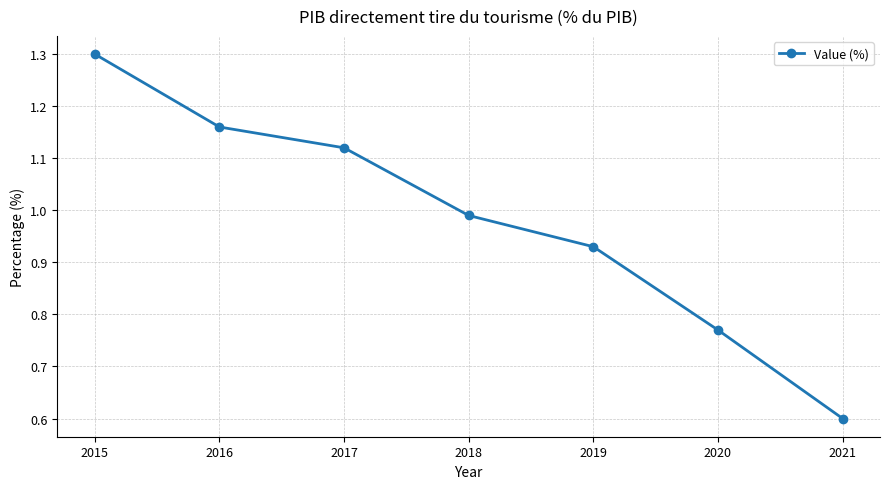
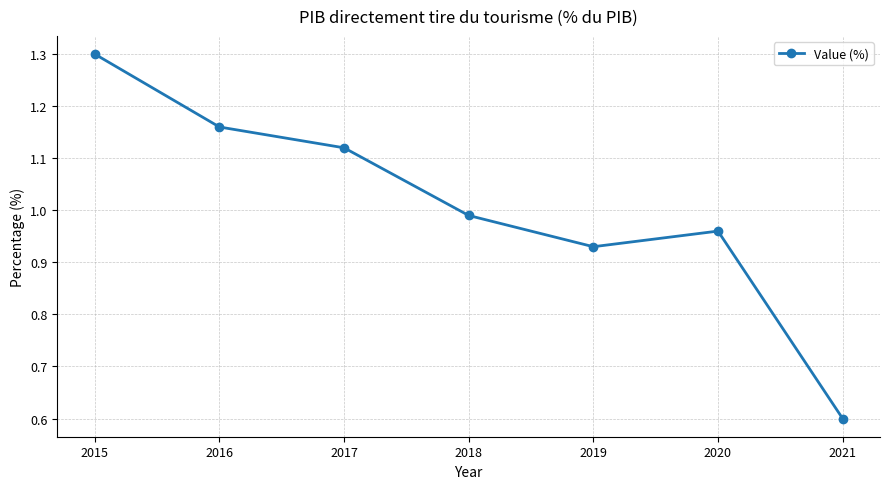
  {
    "2015": 1.30,
    "2016": 1.16,
    "2017": 1.12,
    "2018": 0.99,
    "2019": 0.93,
-   "2020": 0.77,
+   "2020": 0.96,
    "2021": 0.60
  }
